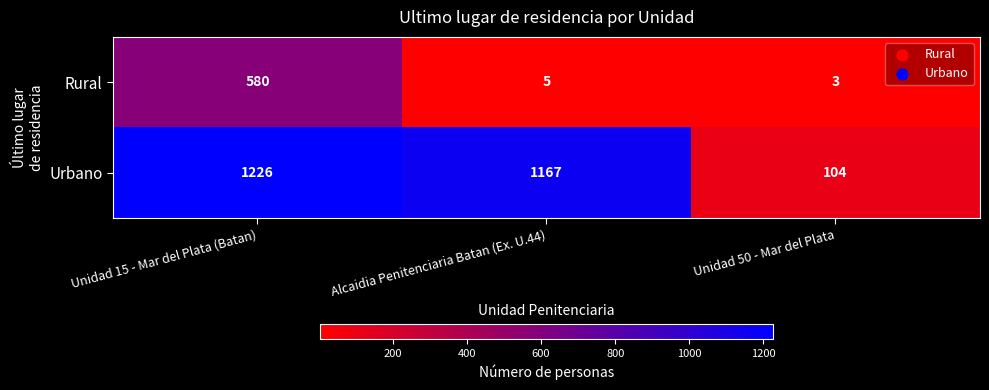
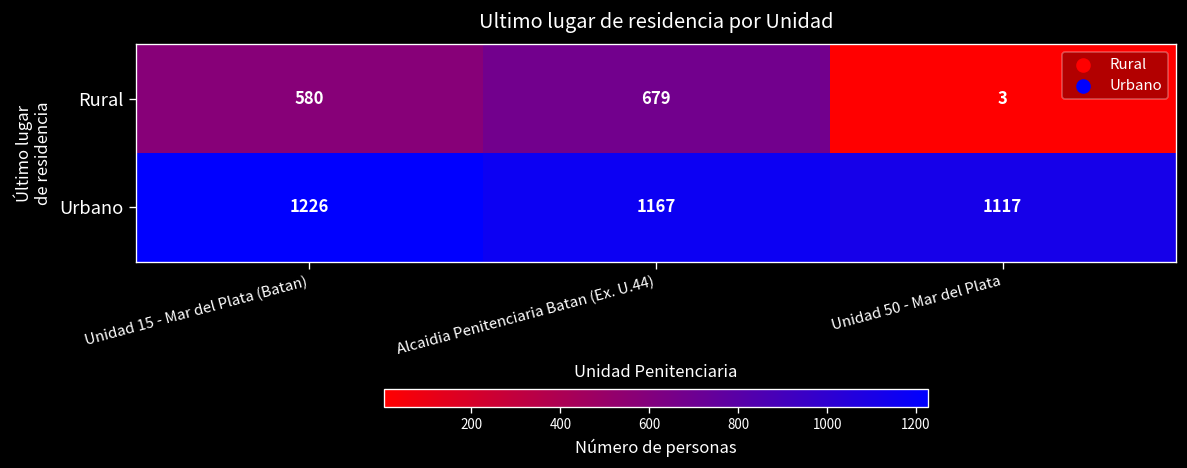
  {
    "Rural": {
      "Unidad 15 - Mar del Plata (Batan)": 580,
-     "Alcaidia Penitenciaria Batan (Ex. U.44)": 5,
+     "Alcaidia Penitenciaria Batan (Ex. U.44)": 679,
      "Unidad 50 - Mar del Plata": 3
    },
    "Urbano": {
      "Unidad 15 - Mar del Plata (Batan)": 1226,
      "Alcaidia Penitenciaria Batan (Ex. U.44)": 1167,
-     "Unidad 50 - Mar del Plata": 104
+     "Unidad 50 - Mar del Plata": 1117
    }
  }
